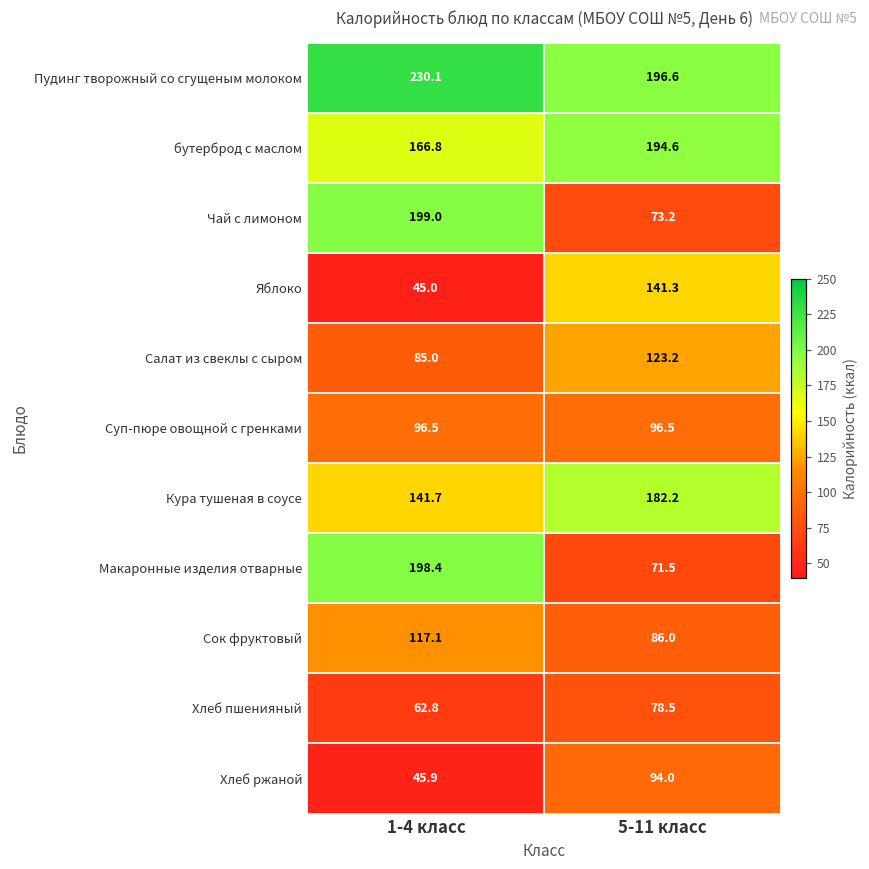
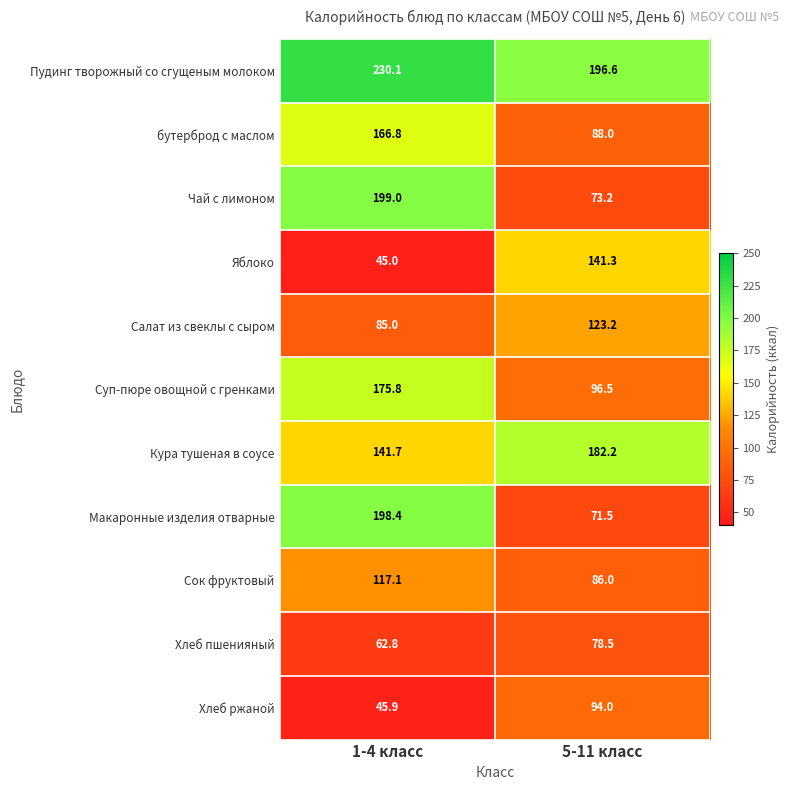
  {
    "Пудинг творожный со сгущеным молоком": {
      "1-4 класс": 230.1,
      "5-11 класс": 196.6
    },
    "бутерброд с маслом": {
      "1-4 класс": 166.8,
-     "5-11 класс": 194.6
+     "5-11 класс": 88.0
    },
    "Чай с лимоном": {
      "1-4 класс": 199.0,
      "5-11 класс": 73.2
    },
    "Яблоко": {
      "1-4 класс": 45.0,
      "5-11 класс": 141.3
    },
    "Салат из свеклы с сыром": {
      "1-4 класс": 85.0,
      "5-11 класс": 123.2
    },
    "Суп-пюре овощной с гренками": {
-     "1-4 класс": 96.5,
+     "1-4 класс": 175.8,
      "5-11 класс": 96.5
    },
    "Кура тушеная в соусе": {
      "1-4 класс": 141.7,
      "5-11 класс": 182.2
    },
    "Макаронные изделия отварные": {
      "1-4 класс": 198.4,
      "5-11 класс": 71.5
    },
    "Сок фруктовый": {
      "1-4 класс": 117.1,
      "5-11 класс": 86.0
    },
    "Хлеб пшенияный": {
      "1-4 класс": 62.8,
      "5-11 класс": 78.5
    },
    "Хлеб ржаной": {
      "1-4 класс": 45.9,
      "5-11 класс": 94.0
    }
  }
